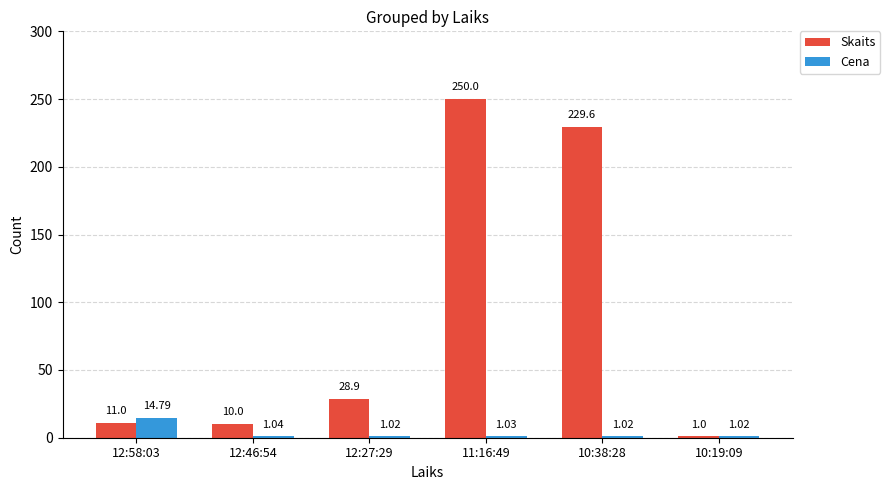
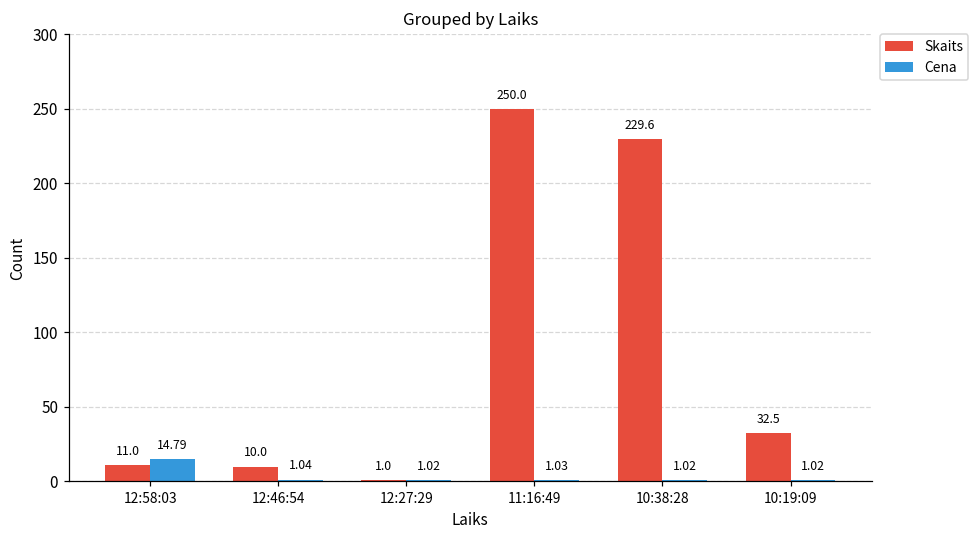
  {
    "Skaits": {
      "12:58:03": 11.0,
      "12:46:54": 10.0,
-     "12:27:29": 28.9,
+     "12:27:29": 1.0,
      "11:16:49": 250.0,
      "10:38:28": 229.6,
-     "10:19:09": 1.0
+     "10:19:09": 32.5
    },
    "Cena": {
      "12:58:03": 14.79,
      "12:46:54": 1.04,
      "12:27:29": 1.02,
      "11:16:49": 1.03,
      "10:38:28": 1.02,
      "10:19:09": 1.02
    }
  }
